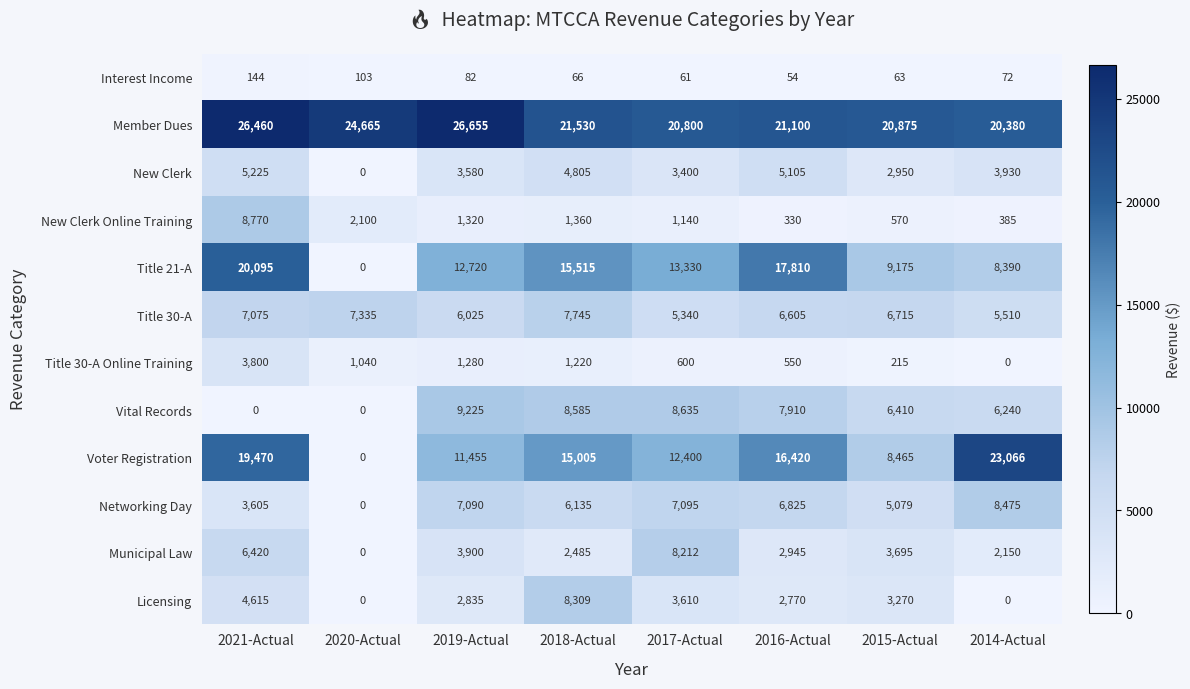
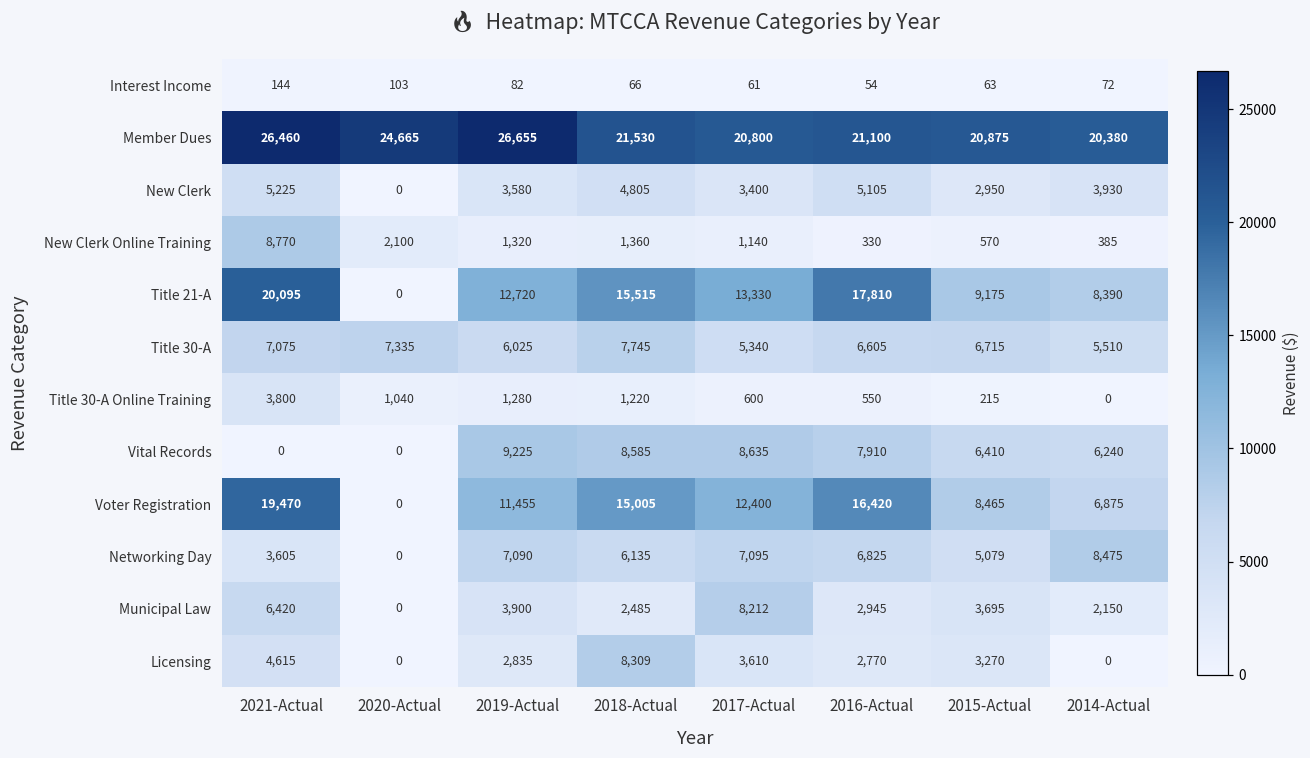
  {
    "Interest Income": {
      "2021-Actual": "144",
      "2020-Actual": "103",
      "2019-Actual": "82",
      "2018-Actual": "66",
      "2017-Actual": "61",
      "2016-Actual": "54",
      "2015-Actual": "63",
      "2014-Actual": "72"
    },
    "Member Dues": {
      "2021-Actual": "26,460",
      "2020-Actual": "24,665",
      "2019-Actual": "26,655",
      "2018-Actual": "21,530",
      "2017-Actual": "20,800",
      "2016-Actual": "21,100",
      "2015-Actual": "20,875",
      "2014-Actual": "20,380"
    },
    "New Clerk": {
      "2021-Actual": "5,225",
      "2020-Actual": "0",
      "2019-Actual": "3,580",
      "2018-Actual": "4,805",
      "2017-Actual": "3,400",
      "2016-Actual": "5,105",
      "2015-Actual": "2,950",
      "2014-Actual": "3,930"
    },
    "New Clerk Online Training": {
      "2021-Actual": "8,770",
      "2020-Actual": "2,100",
      "2019-Actual": "1,320",
      "2018-Actual": "1,360",
      "2017-Actual": "1,140",
      "2016-Actual": "330",
      "2015-Actual": "570",
      "2014-Actual": "385"
    },
    "Title 21-A": {
      "2021-Actual": "20,095",
      "2020-Actual": "0",
      "2019-Actual": "12,720",
      "2018-Actual": "15,515",
      "2017-Actual": "13,330",
      "2016-Actual": "17,810",
      "2015-Actual": "9,175",
      "2014-Actual": "8,390"
    },
    "Title 30-A": {
      "2021-Actual": "7,075",
      "2020-Actual": "7,335",
      "2019-Actual": "6,025",
      "2018-Actual": "7,745",
      "2017-Actual": "5,340",
      "2016-Actual": "6,605",
      "2015-Actual": "6,715",
      "2014-Actual": "5,510"
    },
    "Title 30-A Online Training": {
      "2021-Actual": "3,800",
      "2020-Actual": "1,040",
      "2019-Actual": "1,280",
      "2018-Actual": "1,220",
      "2017-Actual": "600",
      "2016-Actual": "550",
      "2015-Actual": "215",
      "2014-Actual": "0"
    },
    "Vital Records": {
      "2021-Actual": "0",
      "2020-Actual": "0",
      "2019-Actual": "9,225",
      "2018-Actual": "8,585",
      "2017-Actual": "8,635",
      "2016-Actual": "7,910",
      "2015-Actual": "6,410",
      "2014-Actual": "6,240"
    },
    "Voter Registration": {
      "2021-Actual": "19,470",
      "2020-Actual": "0",
      "2019-Actual": "11,455",
      "2018-Actual": "15,005",
      "2017-Actual": "12,400",
      "2016-Actual": "16,420",
      "2015-Actual": "8,465",
-     "2014-Actual": "23,066"
+     "2014-Actual": "6,875"
    },
    "Networking Day": {
      "2021-Actual": "3,605",
      "2020-Actual": "0",
      "2019-Actual": "7,090",
      "2018-Actual": "6,135",
      "2017-Actual": "7,095",
      "2016-Actual": "6,825",
      "2015-Actual": "5,079",
      "2014-Actual": "8,475"
    },
    "Municipal Law": {
      "2021-Actual": "6,420",
      "2020-Actual": "0",
      "2019-Actual": "3,900",
      "2018-Actual": "2,485",
      "2017-Actual": "8,212",
      "2016-Actual": "2,945",
      "2015-Actual": "3,695",
      "2014-Actual": "2,150"
    },
    "Licensing": {
      "2021-Actual": "4,615",
      "2020-Actual": "0",
      "2019-Actual": "2,835",
      "2018-Actual": "8,309",
      "2017-Actual": "3,610",
      "2016-Actual": "2,770",
      "2015-Actual": "3,270",
      "2014-Actual": "0"
    }
  }
